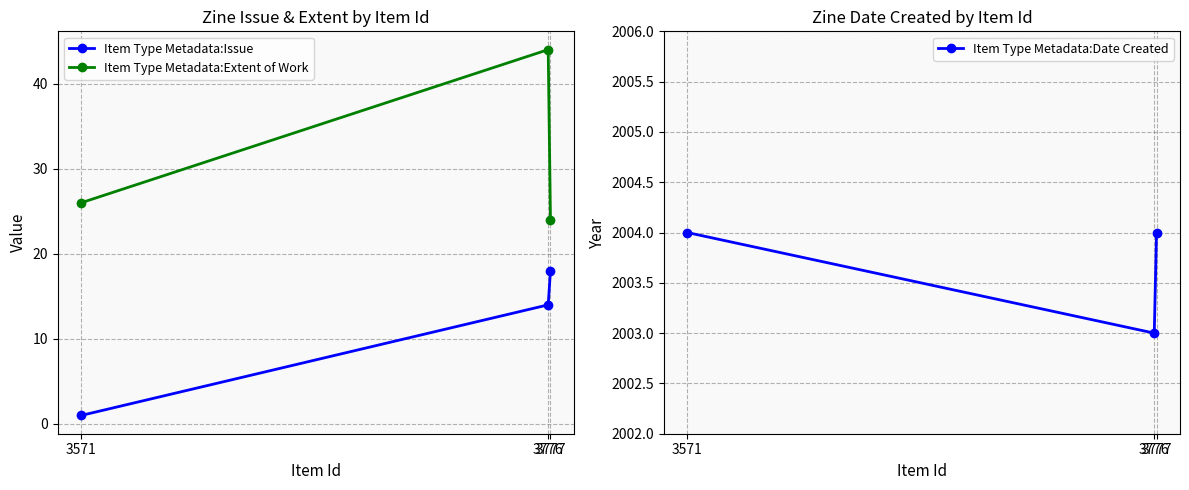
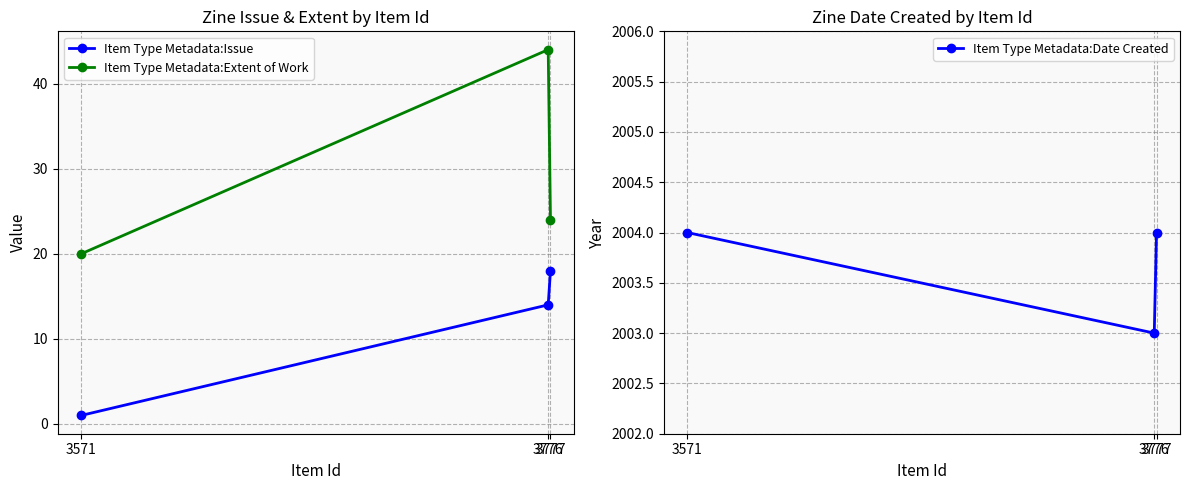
  {
    "Zine Issue & Extent by Item Id": {
      "Item Type Metadata:Issue": {
        "3571": 1
      },
      "Item Type Metadata:Extent of Work": {
-       "3571": 26
+       "3571": 20
      }
    },
    "Zine Date Created by Item Id": {
      "3571": 2004.00
    }
  }
